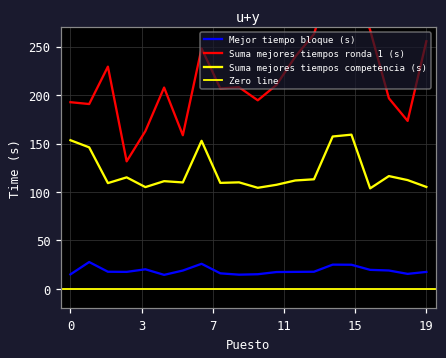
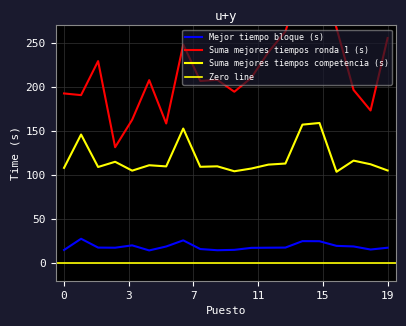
  {
    "Mejor tiempo bloque (s)": {
      "0": 10
    },
    "Suma mejores tiempos ronda 1 (s)": {
      "0": 190
    },
    "Suma mejores tiempos competencia (s)": {
-     "0": 150
+     "0": 110
    }
  }
